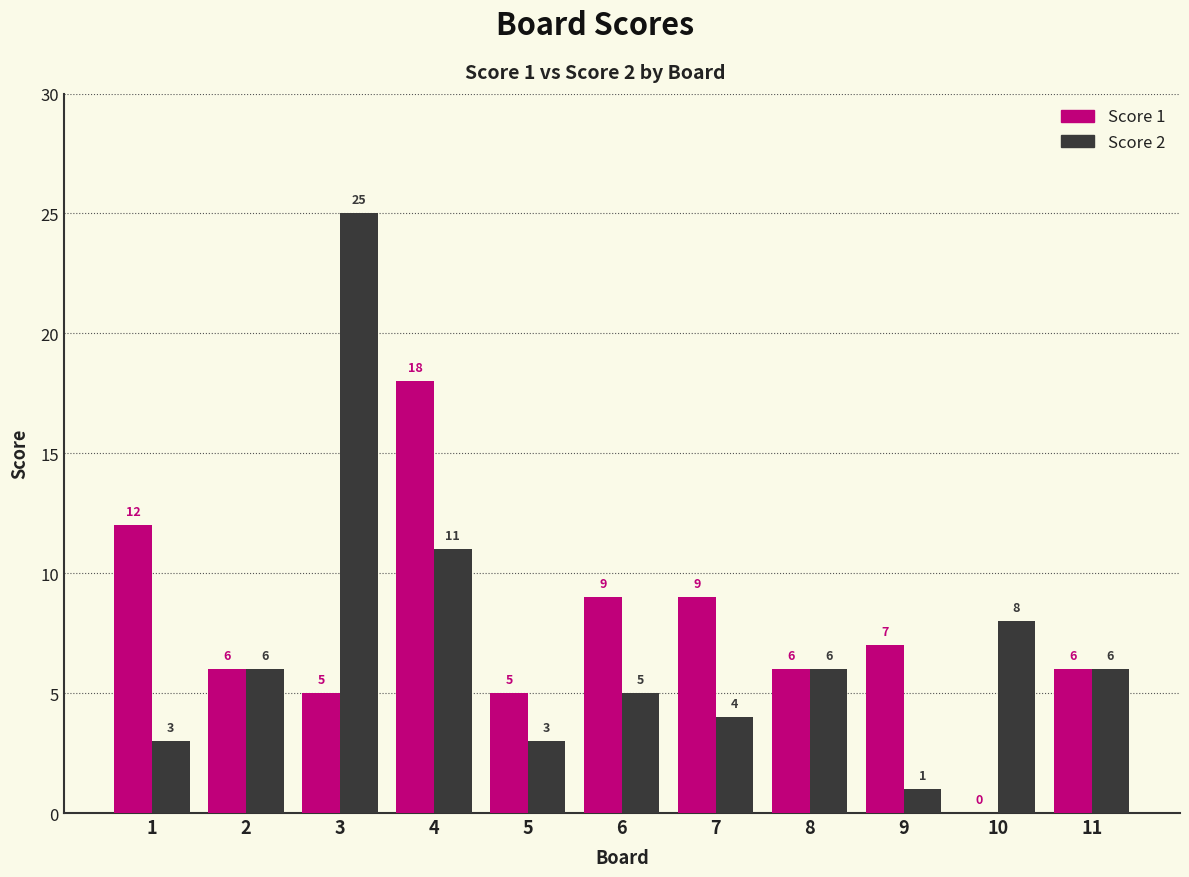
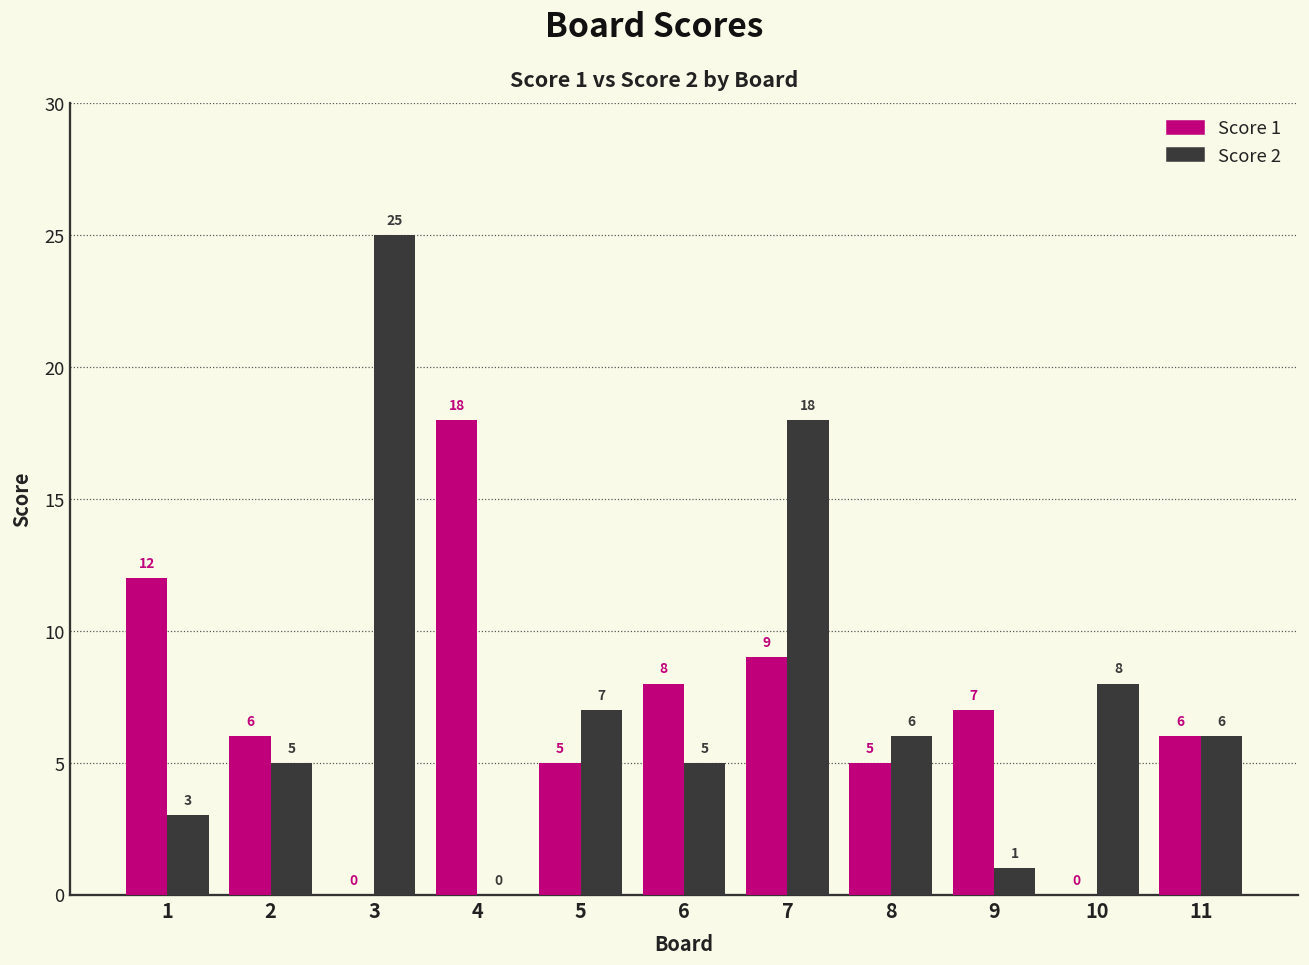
  {
    "Score 1": {
      "1": 12,
      "2": 6,
-     "3": 5,
+     "3": 0,
      "4": 18,
      "5": 5,
-     "6": 9,
+     "6": 8,
      "7": 9,
-     "8": 6,
+     "8": 5,
      "9": 7,
      "10": 0,
      "11": 6
    },
    "Score 2": {
      "1": 3,
-     "2": 6,
+     "2": 5,
      "3": 25,
-     "4": 11,
-     "5": 3,
+     "4": 0,
+     "5": 7,
      "6": 5,
-     "7": 4,
+     "7": 18,
      "8": 6,
      "9": 1,
      "10": 8,
      "11": 6
    }
  }
